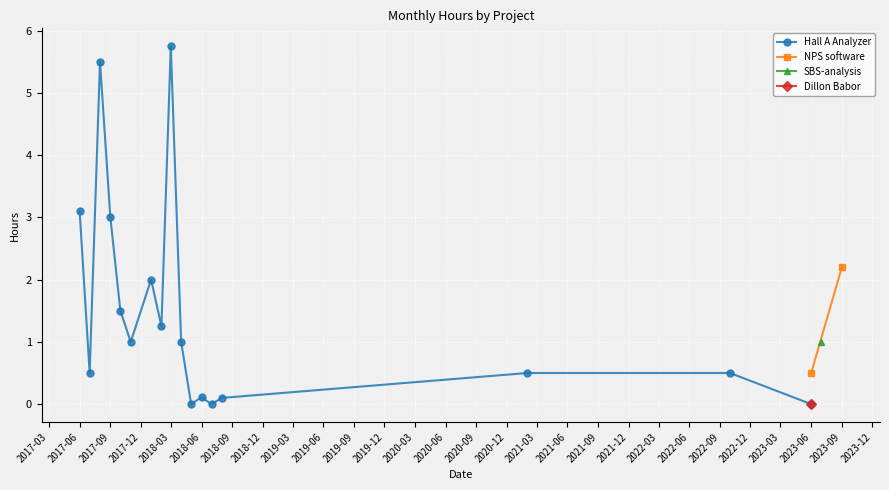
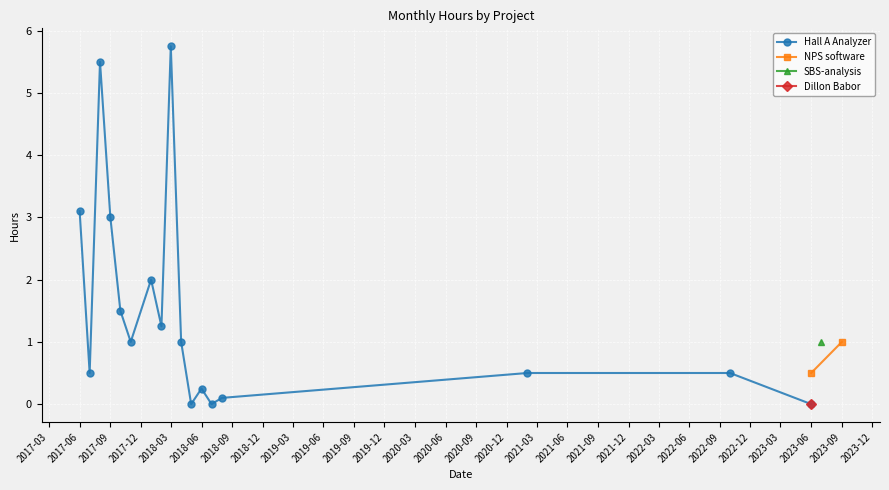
  {
    "Hall A Analyzer": {
      "2017-06": 3.1,
      "2017-09": 3.0,
      "2018-03": 5.8,
-     "2018-06": 0.1
+     "2018-06": 0.3
    },
    "NPS software": {
      "2023-06": 0.5,
-     "2023-09": 2.2
+     "2023-09": 1.0
    }
  }
